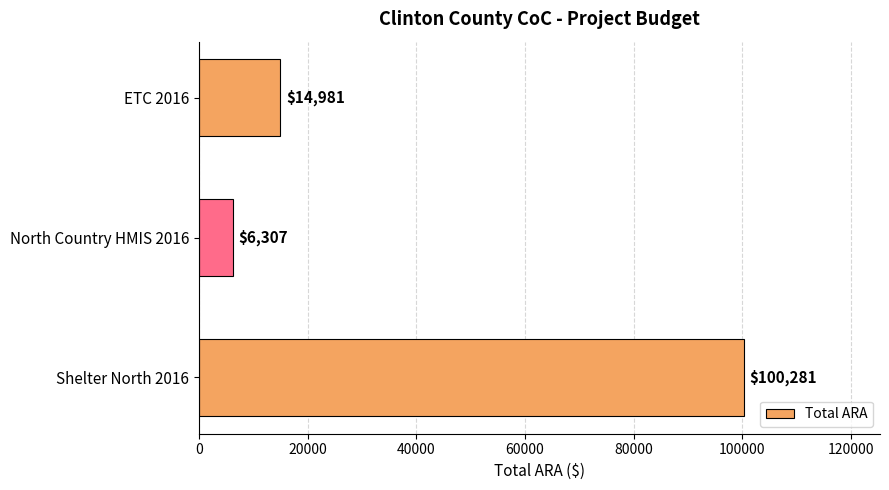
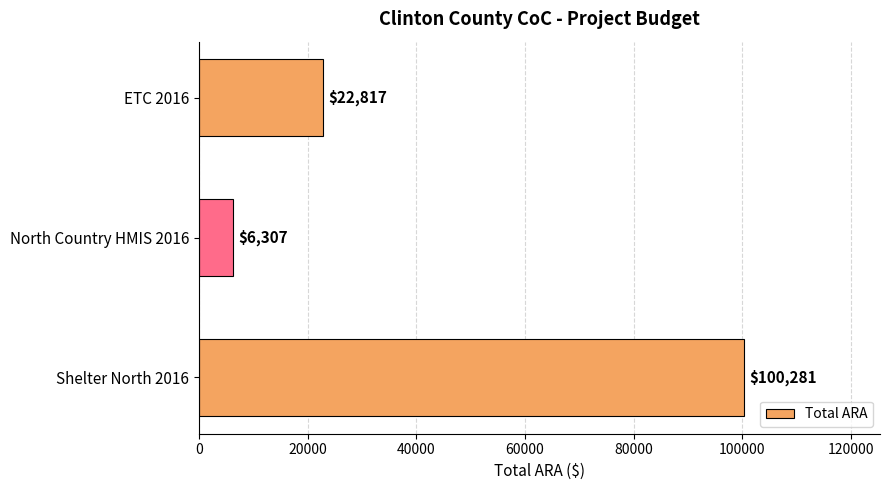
  {
-   "ETC 2016": "$14,981",
+   "ETC 2016": "$22,817",
    "North Country HMIS 2016": "$6,307",
    "Shelter North 2016": "$100,281"
  }
